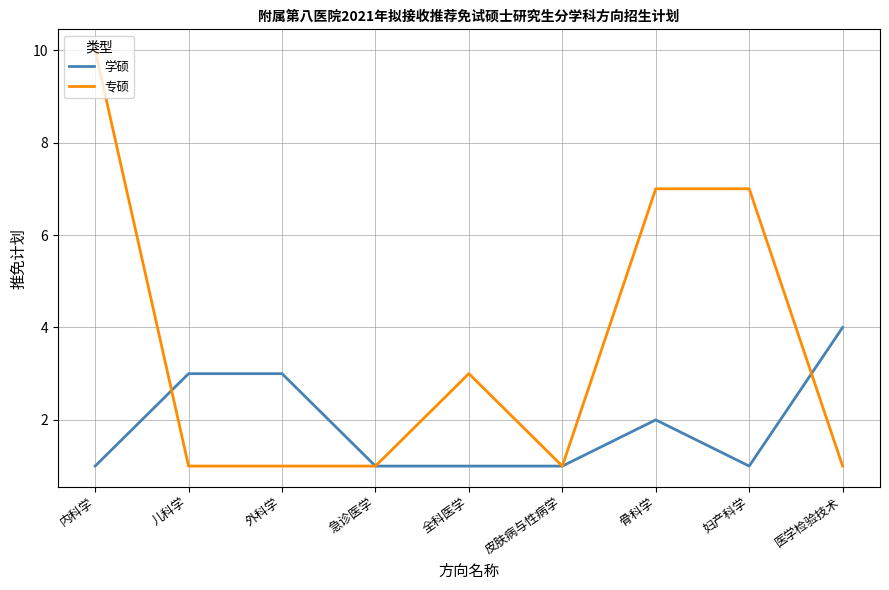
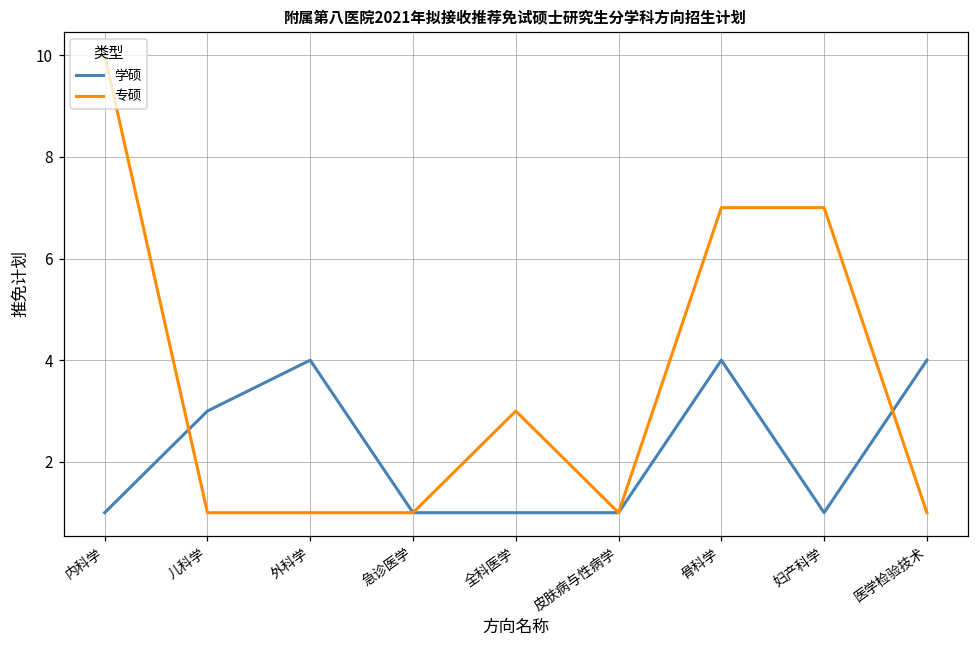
  {
    "学硕": {
      "内科学": 1,
      "儿科学": 3,
-     "外科学": 3,
+     "外科学": 4,
      "全科医学": 1,
-     "骨科学": 2,
+     "骨科学": 4,
      "妇产科学": 1,
      "医学检验技术": 4
    },
    "专硕": {
      "儿科学": 1,
      "外科学": 1,
      "全科医学": 3,
      "骨科学": 7,
      "妇产科学": 7,
      "医学检验技术": 1
    }
  }
